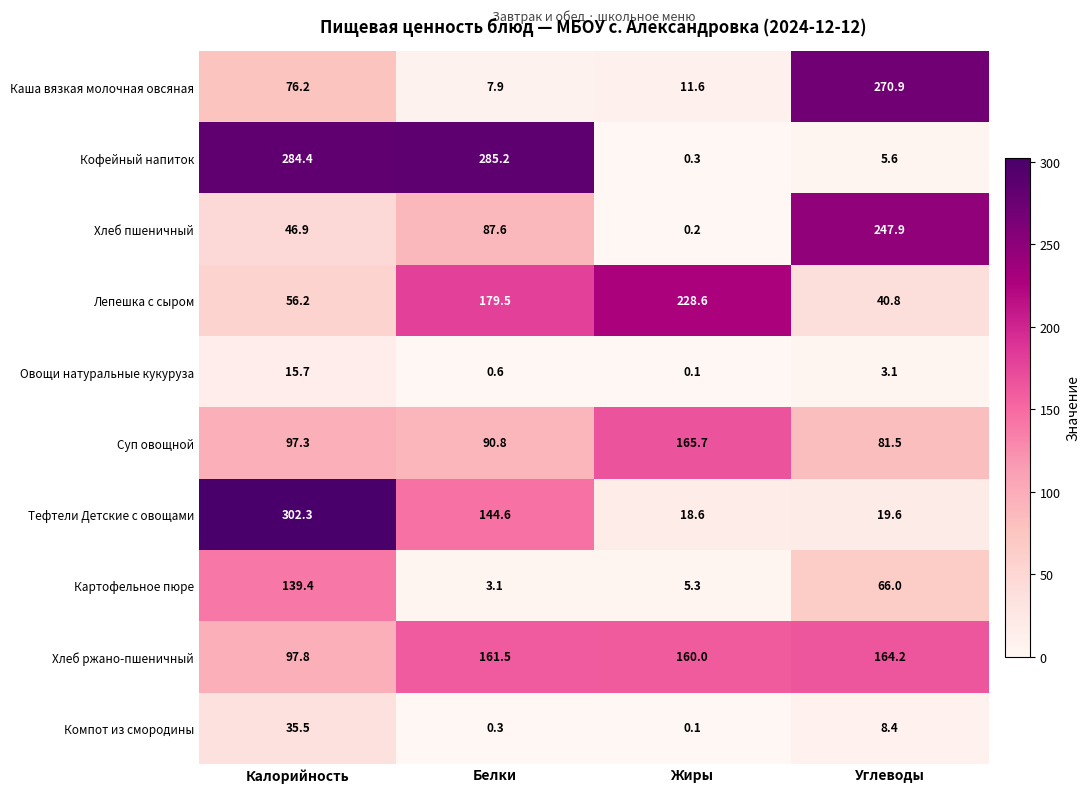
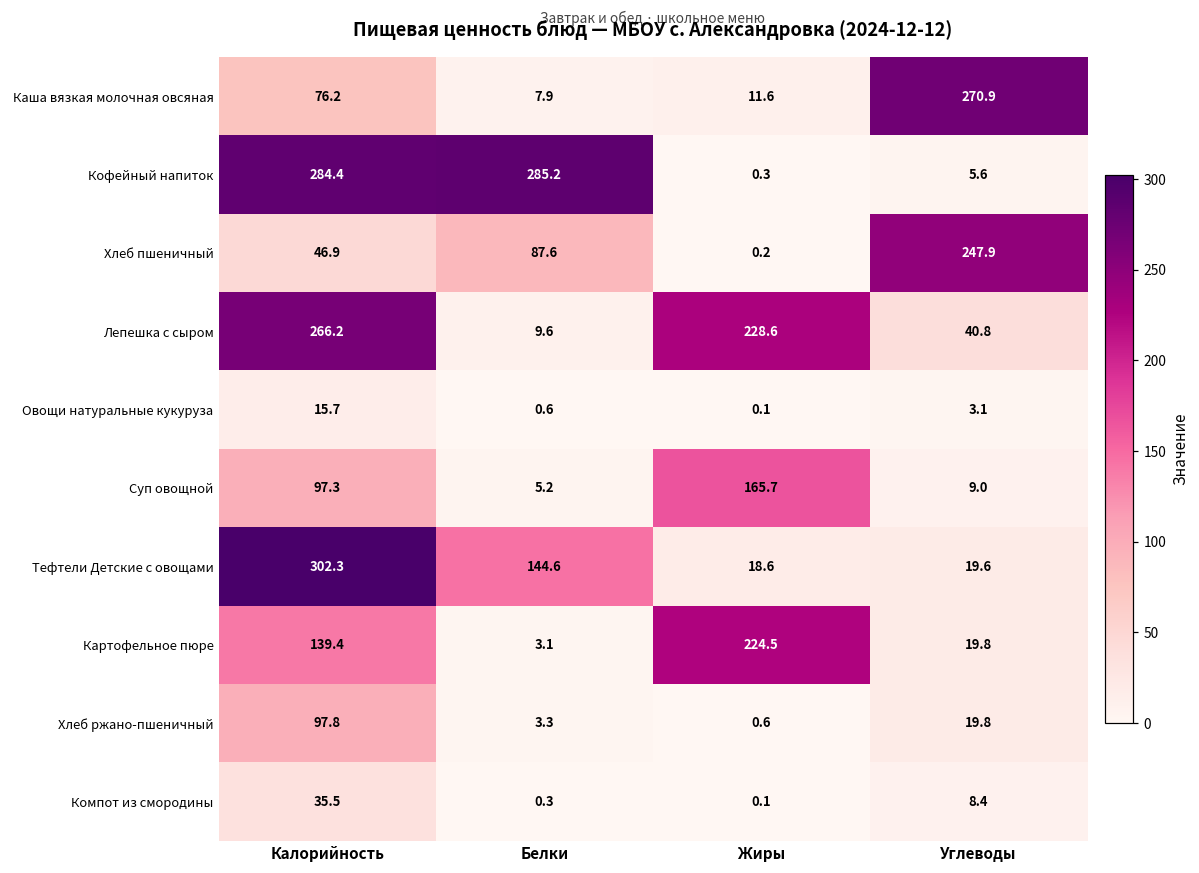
  {
    "Каша вязкая молочная овсяная": {
      "Калорийность": 76.2,
      "Белки": 7.9,
      "Жиры": 11.6,
      "Углеводы": 270.9
    },
    "Кофейный напиток": {
      "Калорийность": 284.4,
      "Белки": 285.2,
      "Жиры": 0.3,
      "Углеводы": 5.6
    },
    "Хлеб пшеничный": {
      "Калорийность": 46.9,
      "Белки": 87.6,
      "Жиры": 0.2,
      "Углеводы": 247.9
    },
    "Лепешка с сыром": {
-     "Калорийность": 56.2,
-     "Белки": 179.5,
+     "Калорийность": 266.2,
+     "Белки": 9.6,
      "Жиры": 228.6,
      "Углеводы": 40.8
    },
    "Овощи натуральные кукуруза": {
      "Калорийность": 15.7,
      "Белки": 0.6,
      "Жиры": 0.1,
      "Углеводы": 3.1
    },
    "Суп овощной": {
      "Калорийность": 97.3,
-     "Белки": 90.8,
+     "Белки": 5.2,
      "Жиры": 165.7,
-     "Углеводы": 81.5
+     "Углеводы": 9.0
    },
    "Тефтели Детские с овощами": {
      "Калорийность": 302.3,
      "Белки": 144.6,
      "Жиры": 18.6,
      "Углеводы": 19.6
    },
    "Картофельное пюре": {
      "Калорийность": 139.4,
      "Белки": 3.1,
-     "Жиры": 5.3,
-     "Углеводы": 66.0
+     "Жиры": 224.5,
+     "Углеводы": 19.8
    },
    "Хлеб ржано-пшеничный": {
      "Калорийность": 97.8,
-     "Белки": 161.5,
-     "Жиры": 160.0,
-     "Углеводы": 164.2
+     "Белки": 3.3,
+     "Жиры": 0.6,
+     "Углеводы": 19.8
    },
    "Компот из смородины": {
      "Калорийность": 35.5,
      "Белки": 0.3,
      "Жиры": 0.1,
      "Углеводы": 8.4
    }
  }
